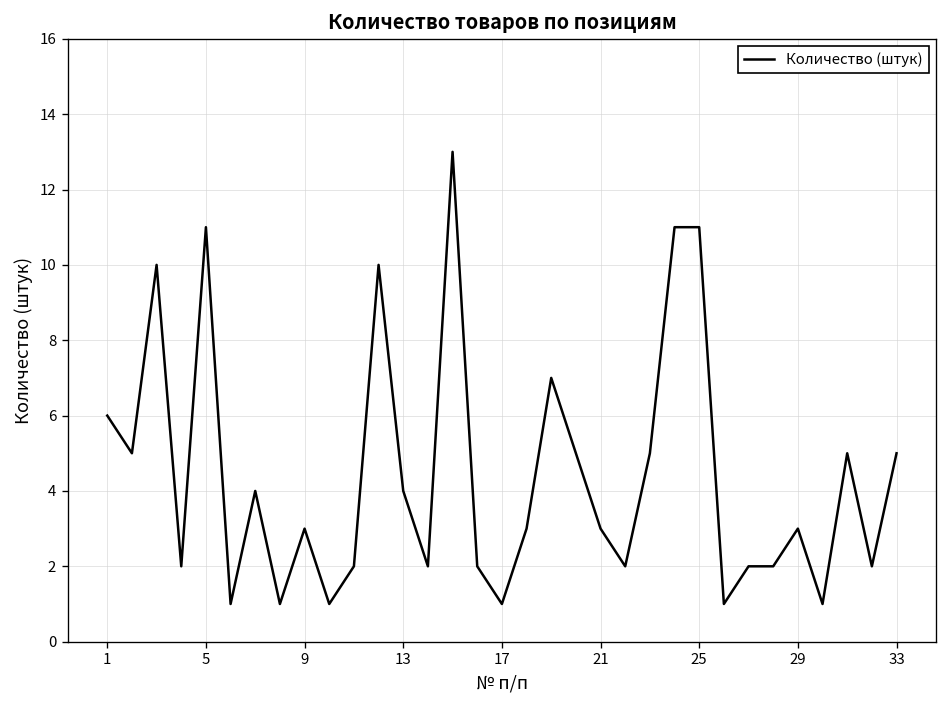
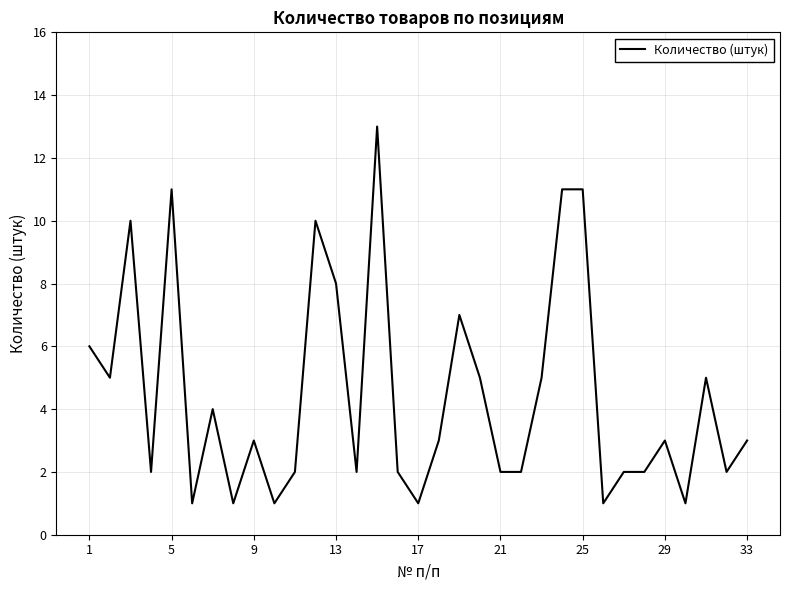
  {
    "1": 6,
    "5": 11,
    "9": 3,
-   "13": 4,
+   "13": 8,
    "17": 1,
-   "21": 3,
+   "21": 2,
    "25": 11,
    "29": 3,
-   "33": 5
+   "33": 3
  }
